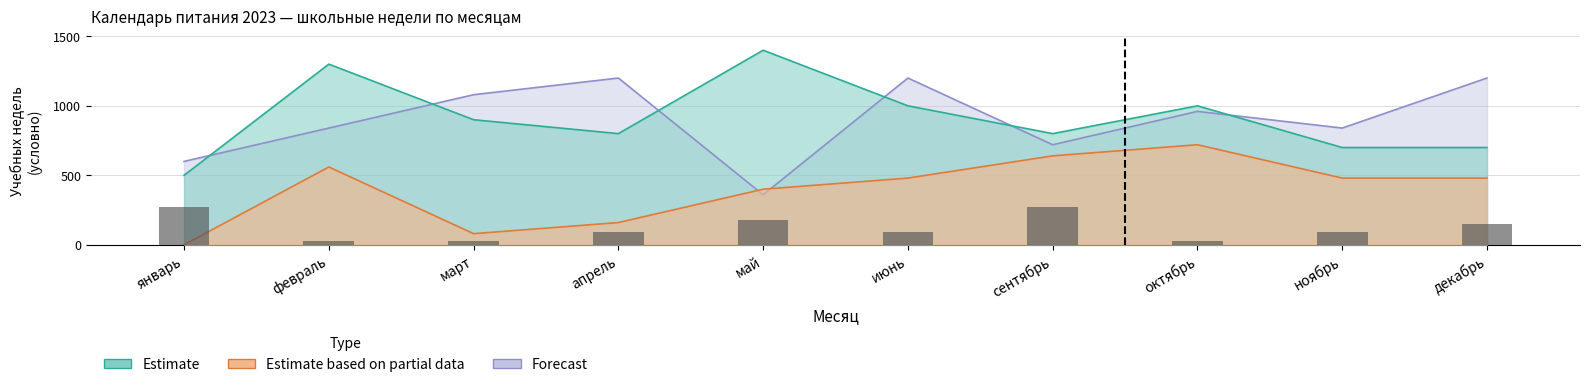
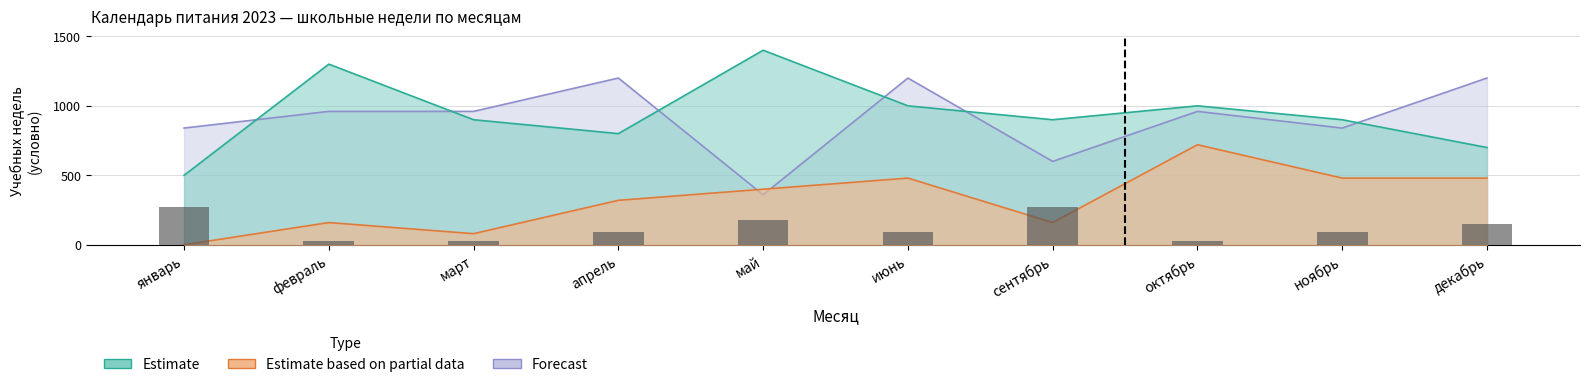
  {
    "Estimate": {
      "январь": 500,
      "февраль": 1300,
      "март": 900,
      "апрель": 800,
      "май": 1400,
      "июнь": 1000,
-     "сентябрь": 800,
+     "сентябрь": 900,
      "октябрь": 1000,
-     "ноябрь": 700,
+     "ноябрь": 900,
      "декабрь": 700
    },
    "Estimate based on partial data": {
      "январь": 0,
-     "февраль": 560,
+     "февраль": 160,
      "март": 80,
-     "апрель": 160,
+     "апрель": 320,
      "май": 400,
      "июнь": 480,
-     "сентябрь": 640,
+     "сентябрь": 160,
      "октябрь": 720,
      "ноябрь": 480,
      "декабрь": 480
    },
    "Forecast": {
-     "январь": 600,
-     "февраль": 840,
-     "март": 1080,
+     "январь": 840,
+     "февраль": 960,
+     "март": 960,
      "апрель": 1200,
      "май": 360,
      "июнь": 1200,
-     "сентябрь": 720,
+     "сентябрь": 600,
      "октябрь": 960,
      "ноябрь": 840,
      "декабрь": 1200
    }
  }
